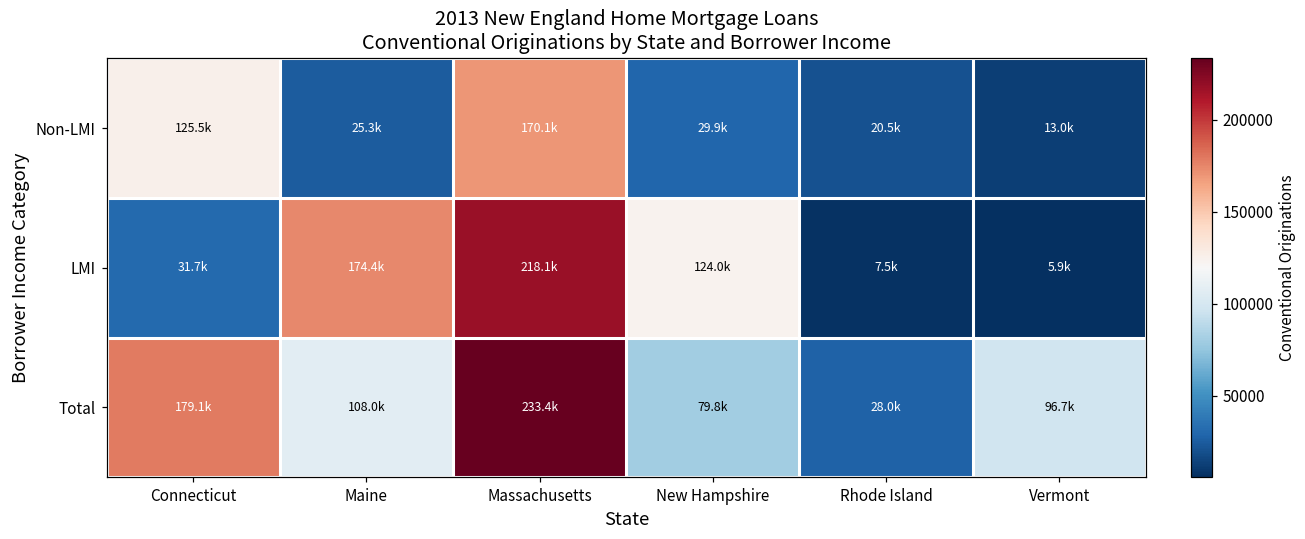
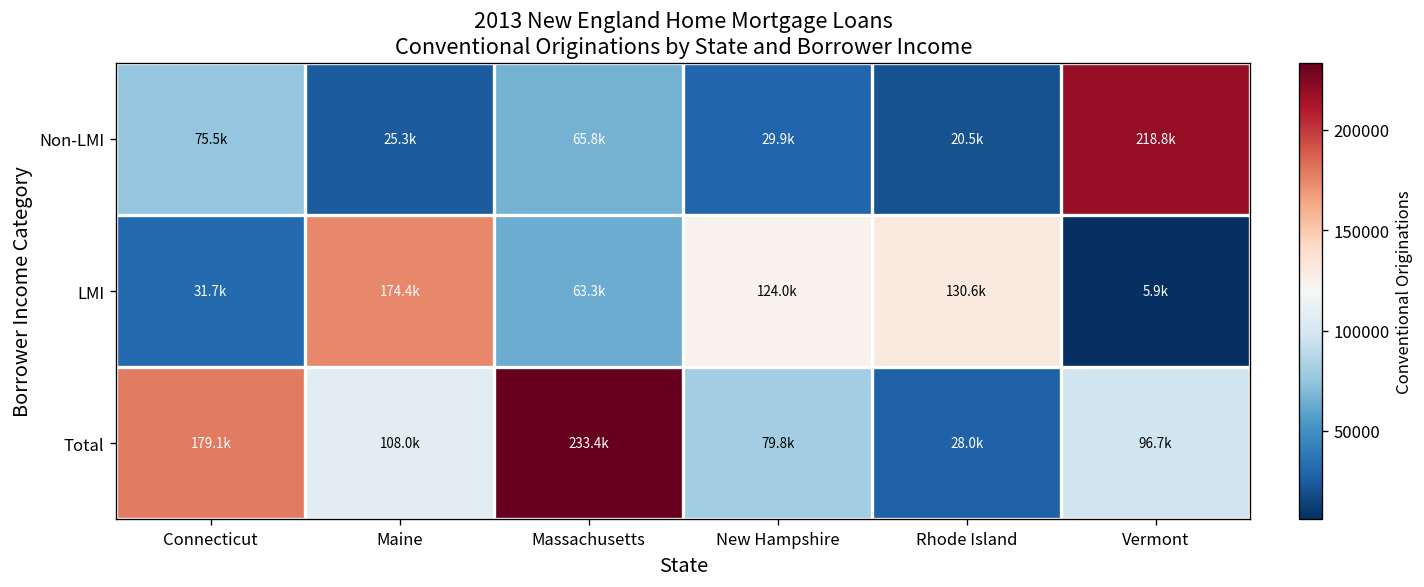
  {
    "Non-LMI": {
-     "Connecticut": "125.5k",
+     "Connecticut": "75.5k",
      "Maine": "25.3k",
-     "Massachusetts": "170.1k",
+     "Massachusetts": "65.8k",
      "New Hampshire": "29.9k",
      "Rhode Island": "20.5k",
-     "Vermont": "13.0k"
+     "Vermont": "218.8k"
    },
    "LMI": {
      "Connecticut": "31.7k",
      "Maine": "174.4k",
-     "Massachusetts": "218.1k",
+     "Massachusetts": "63.3k",
      "New Hampshire": "124.0k",
-     "Rhode Island": "7.5k",
+     "Rhode Island": "130.6k",
      "Vermont": "5.9k"
    },
    "Total": {
      "Connecticut": "179.1k",
      "Maine": "108.0k",
      "Massachusetts": "233.4k",
      "New Hampshire": "79.8k",
      "Rhode Island": "28.0k",
      "Vermont": "96.7k"
    }
  }
